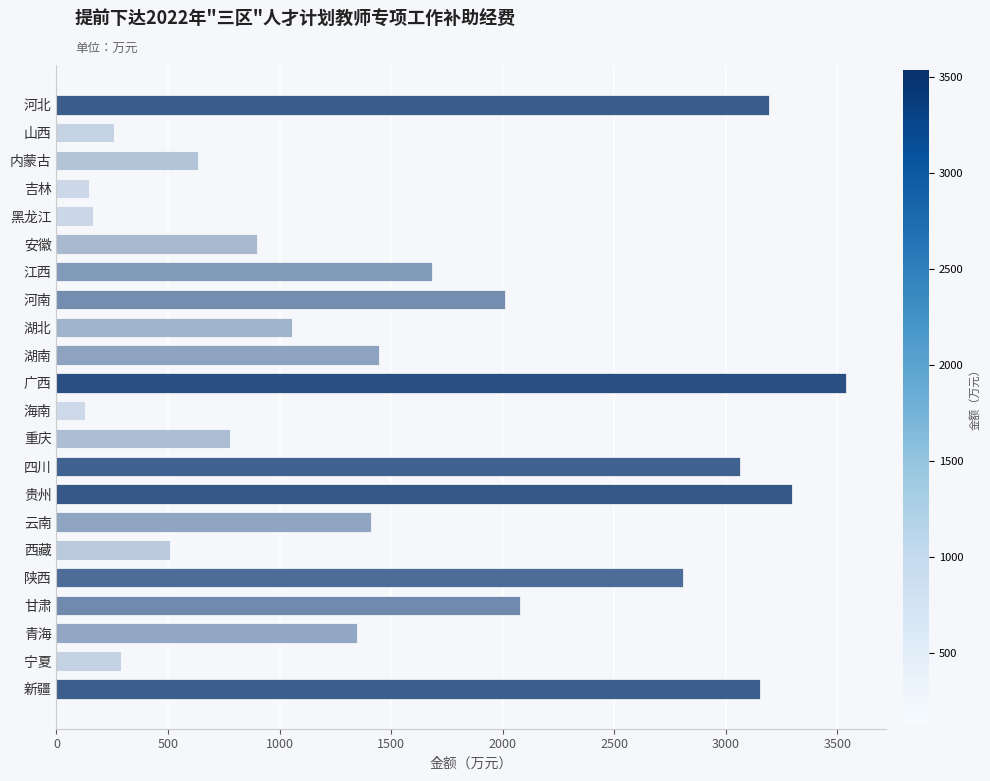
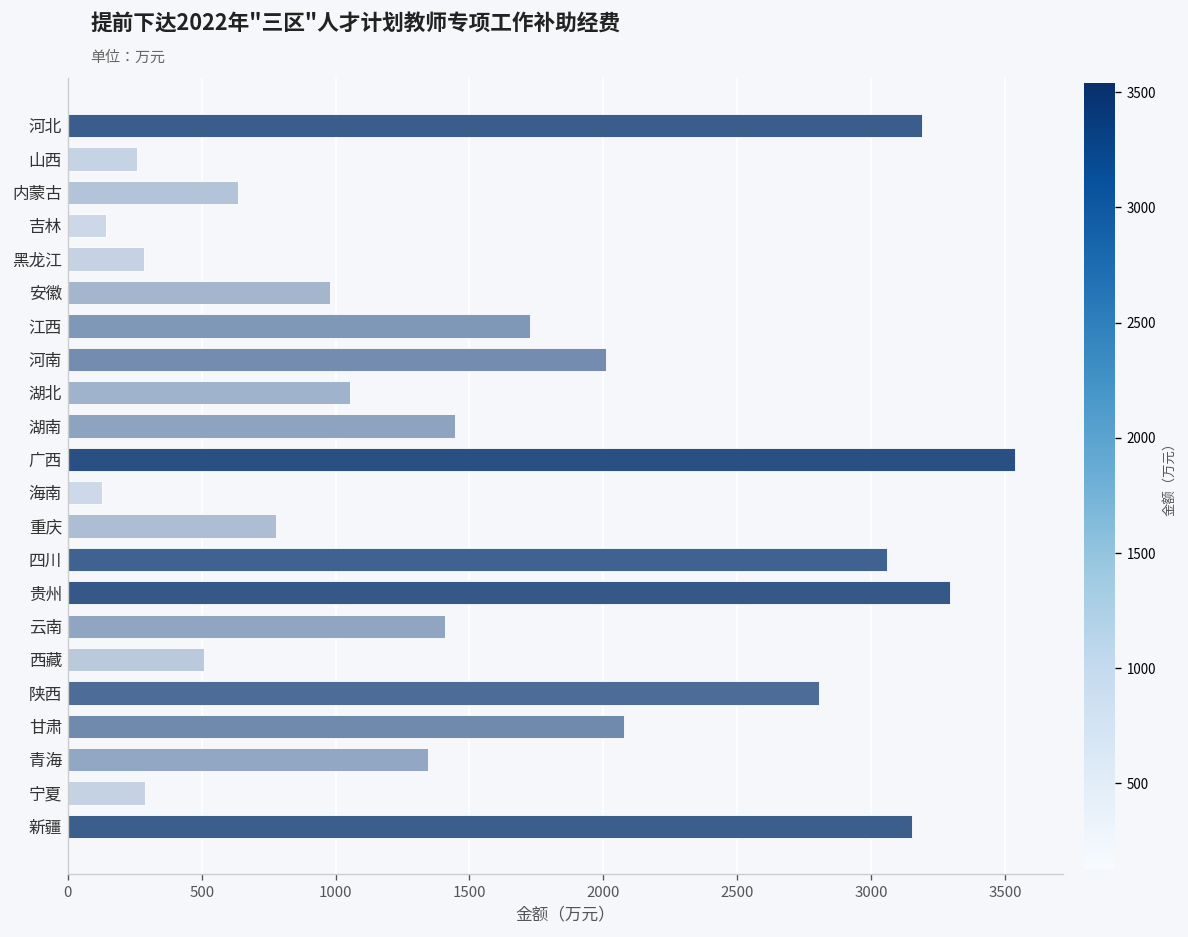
  {
    "河北": 3190,
    "山西": 260,
    "内蒙古": 640,
    "吉林": 140,
-   "黑龙江": 160,
-   "安徽": 900,
-   "江西": 1680,
+   "黑龙江": 290,
+   "安徽": 980,
+   "江西": 1730,
    "河南": 2010,
    "湖北": 1060,
    "湖南": 1450,
    "广西": 3540,
    "海南": 130,
    "重庆": 780,
    "四川": 3060,
    "贵州": 3290,
    "云南": 1410,
    "西藏": 510,
    "陕西": 2810,
    "甘肃": 2080,
    "青海": 1350,
    "宁夏": 290,
    "新疆": 3150
  }
